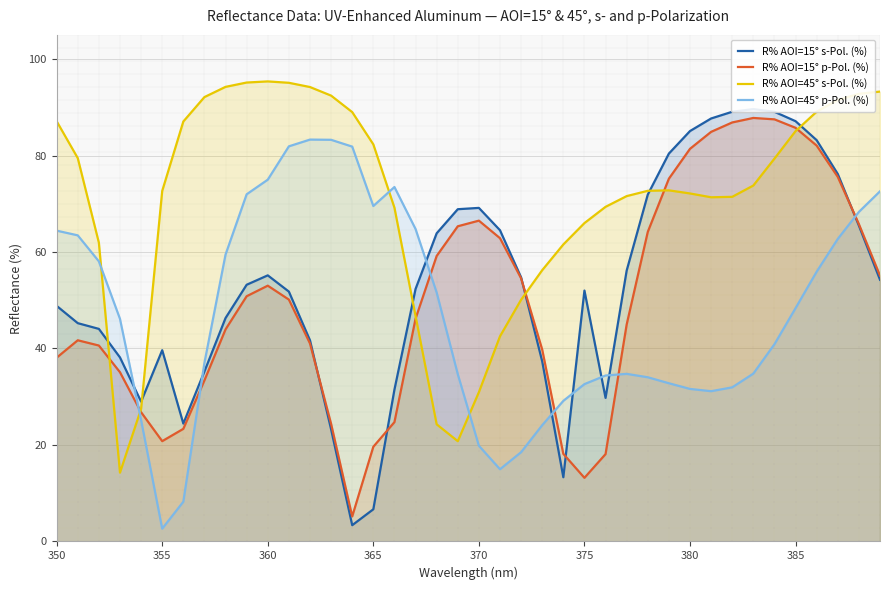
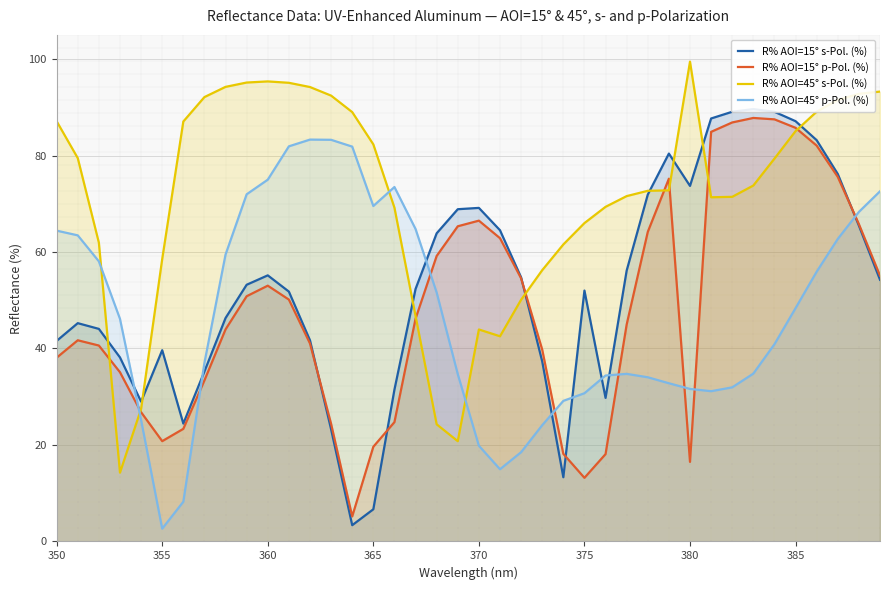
  {
    "R% AOI=15° s-Pol. (%)": {
-     "350": 49,
+     "350": 42,
      "355": 40,
      "360": 55,
      "365": 7,
      "370": 69,
      "375": 52,
-     "380": 85,
+     "380": 74,
      "385": 87
    },
    "R% AOI=15° p-Pol. (%)": {
      "350": 38,
      "355": 21,
      "360": 53,
      "365": 20,
      "370": 66,
      "375": 13,
-     "380": 81,
+     "380": 16,
      "385": 86
    },
    "R% AOI=45° s-Pol. (%)": {
      "350": 87,
-     "355": 73,
+     "355": 59,
      "360": 95,
      "365": 82,
-     "370": 31,
+     "370": 44,
      "375": 66,
-     "380": 72,
+     "380": 99,
      "385": 85
    },
    "R% AOI=45° p-Pol. (%)": {
      "350": 64,
      "355": 3,
      "360": 75,
      "365": 70,
      "370": 20,
-     "375": 33,
+     "375": 31,
      "380": 32,
      "385": 48
    }
  }
